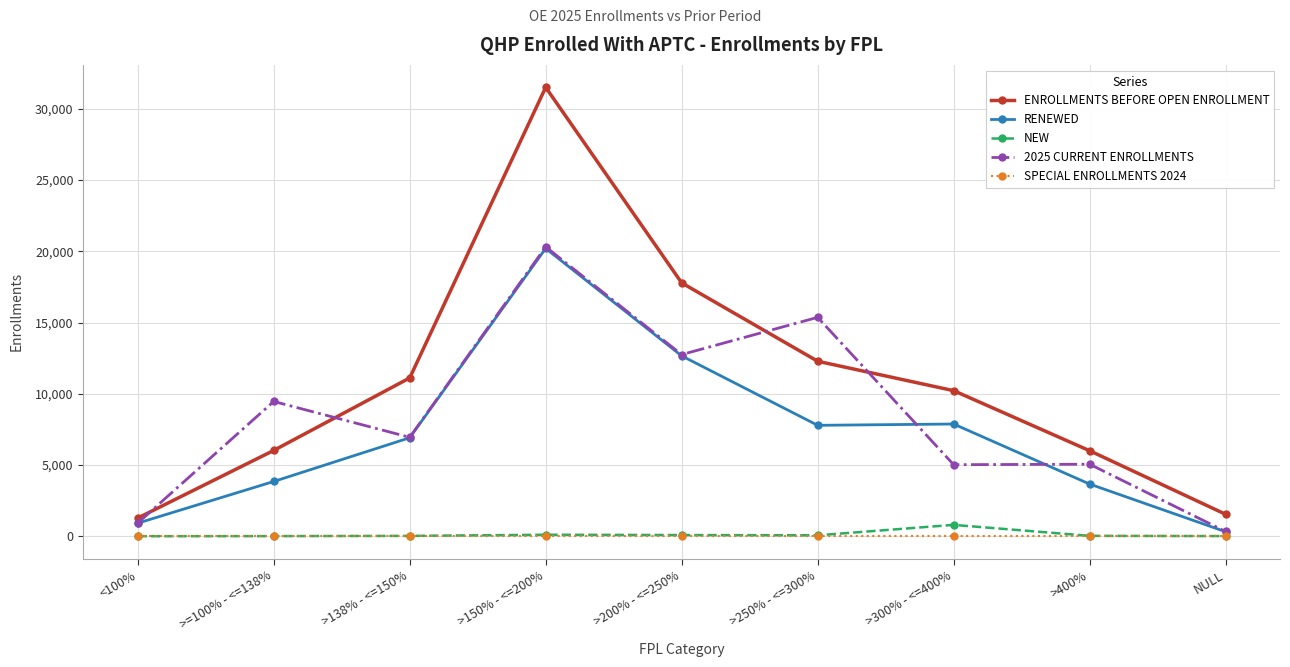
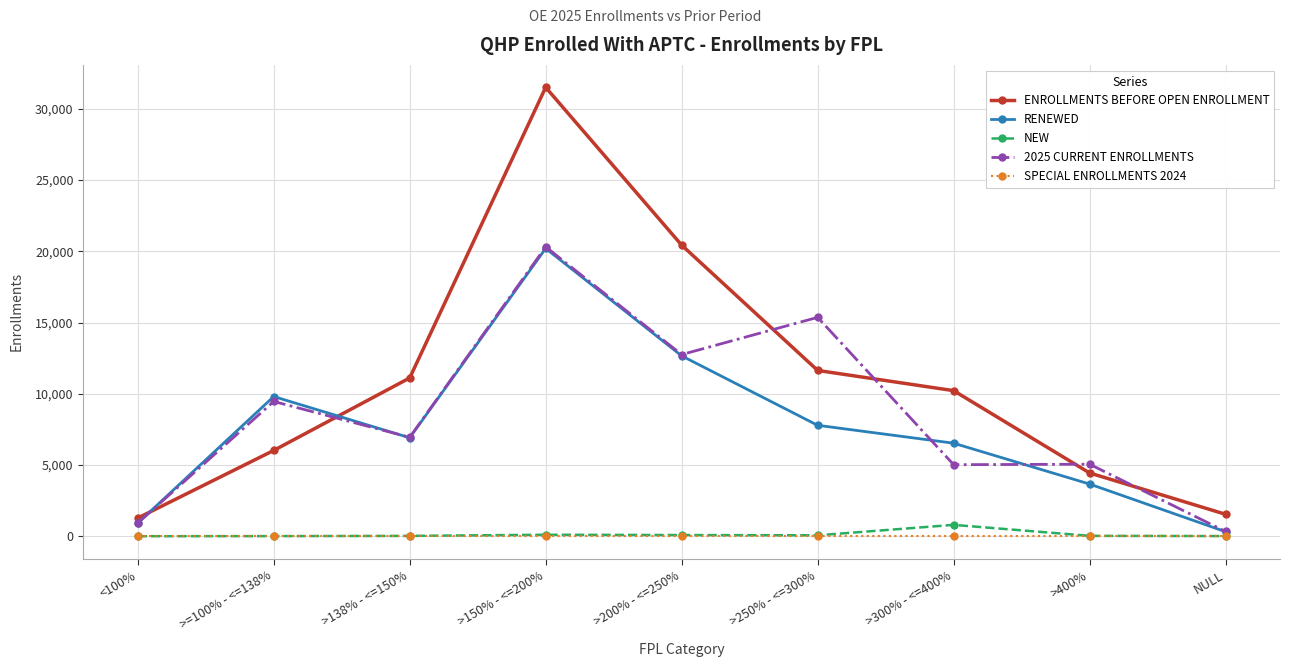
  {
    "ENROLLMENTS BEFORE OPEN ENROLLMENT": {
      "<100%": "1,300",
      ">=100% - <=138%": "6,000",
      ">138% - <=150%": "11,100",
      ">150% - <=200%": "31,500",
-     ">200% - <=250%": "17,800",
-     ">250% - <=300%": "12,300",
+     ">200% - <=250%": "20,400",
+     ">250% - <=300%": "11,600",
      ">300% - <=400%": "10,200",
-     ">400%": "6,000",
+     ">400%": "4,400",
      "NULL": "1,500"
    },
    "RENEWED": {
-     ">=100% - <=138%": "3,800",
+     ">=100% - <=138%": "9,800",
      ">250% - <=300%": "7,800",
-     ">300% - <=400%": "7,900",
+     ">300% - <=400%": "6,500",
      ">400%": "3,700"
    },
    "NEW": {
      ">300% - <=400%": "800"
    },
    "2025 CURRENT ENROLLMENTS": {
      ">=100% - <=138%": "9,500",
      ">250% - <=300%": "15,400",
      ">300% - <=400%": "5,000",
      ">400%": "5,100"
    },
    "SPECIAL ENROLLMENTS 2024": {
      ">300% - <=400%": "0"
    }
  }
